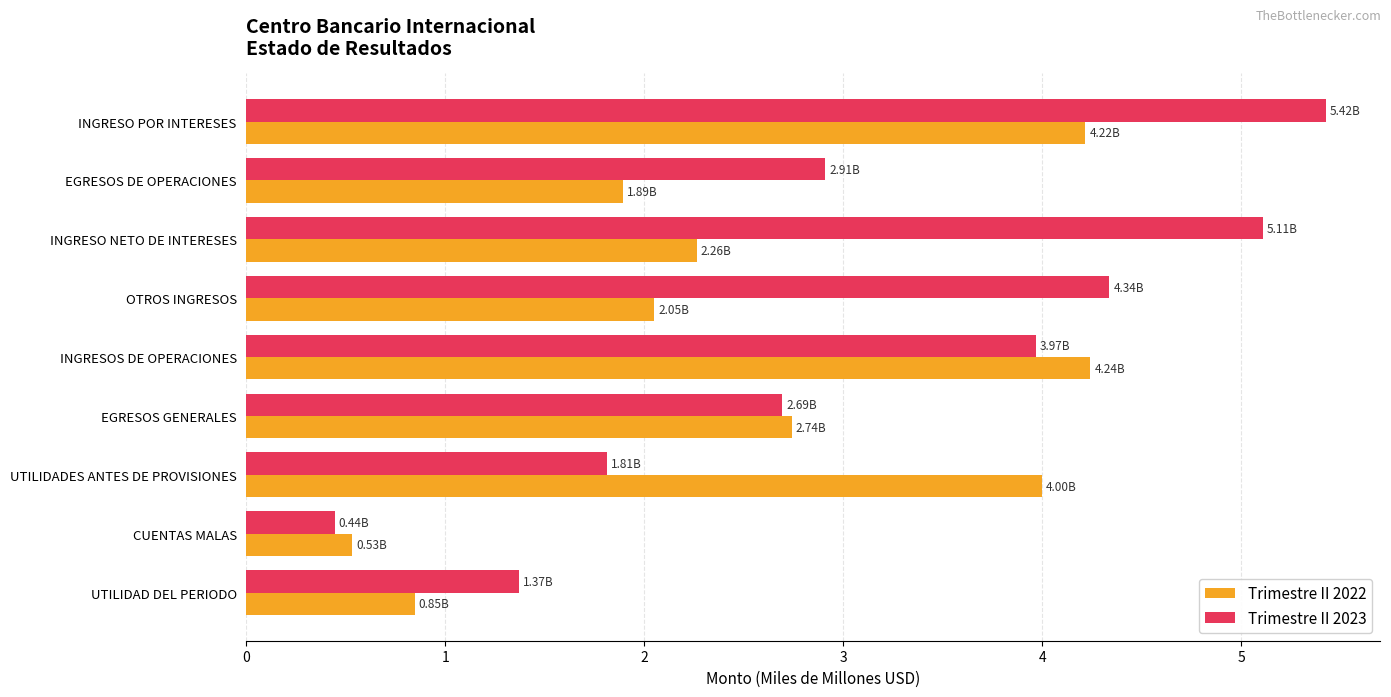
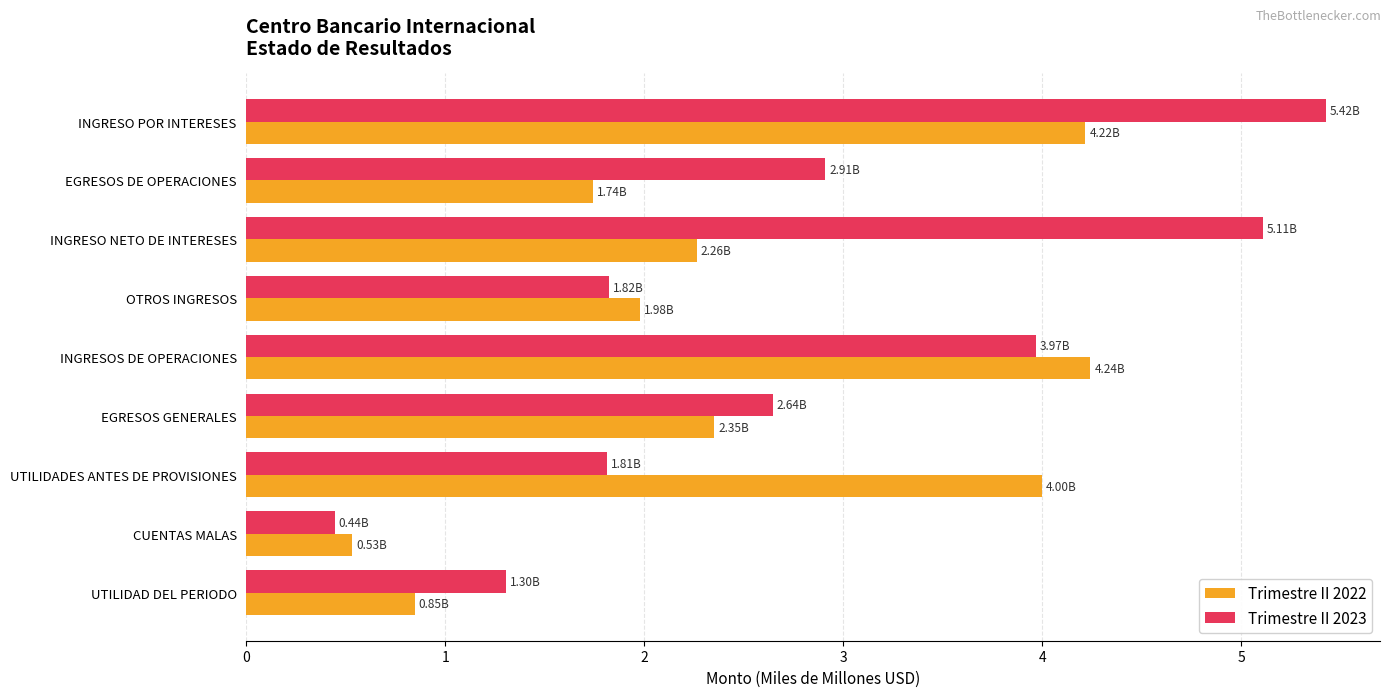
  {
    "Trimestre II 2022": {
      "INGRESO POR INTERESES": "4.22B",
-     "EGRESOS DE OPERACIONES": "1.89B",
+     "EGRESOS DE OPERACIONES": "1.74B",
      "INGRESO NETO DE INTERESES": "2.26B",
-     "OTROS INGRESOS": "2.05B",
+     "OTROS INGRESOS": "1.98B",
      "INGRESOS DE OPERACIONES": "4.24B",
-     "EGRESOS GENERALES": "2.74B",
+     "EGRESOS GENERALES": "2.35B",
      "UTILIDADES ANTES DE PROVISIONES": "4.00B",
      "CUENTAS MALAS": "0.53B",
      "UTILIDAD DEL PERIODO": "0.85B"
    },
    "Trimestre II 2023": {
      "INGRESO POR INTERESES": "5.42B",
      "EGRESOS DE OPERACIONES": "2.91B",
      "INGRESO NETO DE INTERESES": "5.11B",
-     "OTROS INGRESOS": "4.34B",
+     "OTROS INGRESOS": "1.82B",
      "INGRESOS DE OPERACIONES": "3.97B",
-     "EGRESOS GENERALES": "2.69B",
+     "EGRESOS GENERALES": "2.64B",
      "UTILIDADES ANTES DE PROVISIONES": "1.81B",
      "CUENTAS MALAS": "0.44B",
-     "UTILIDAD DEL PERIODO": "1.37B"
+     "UTILIDAD DEL PERIODO": "1.30B"
    }
  }
